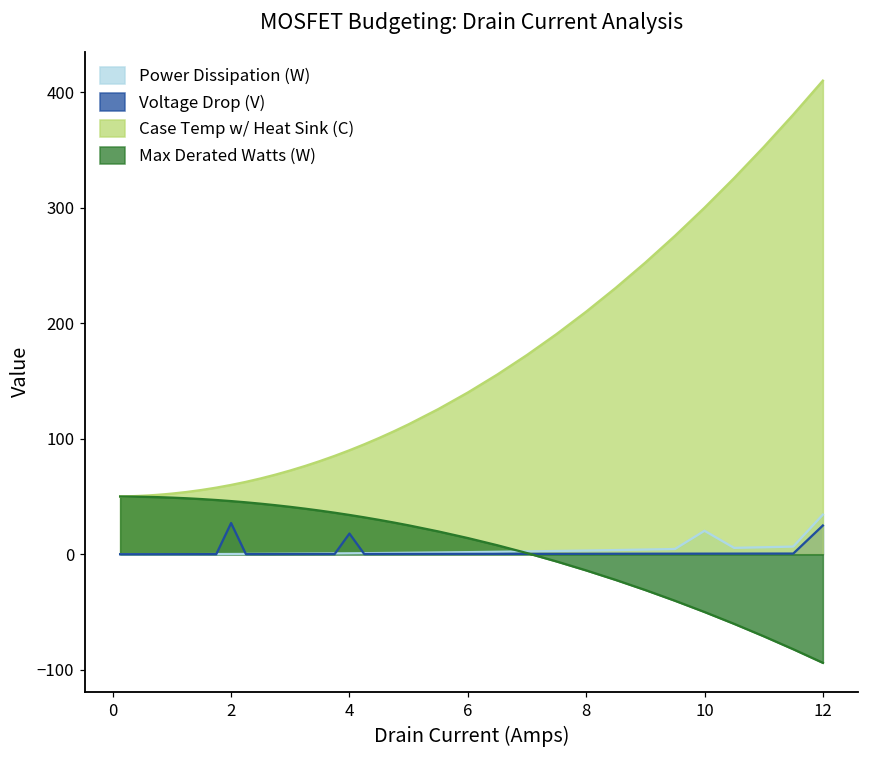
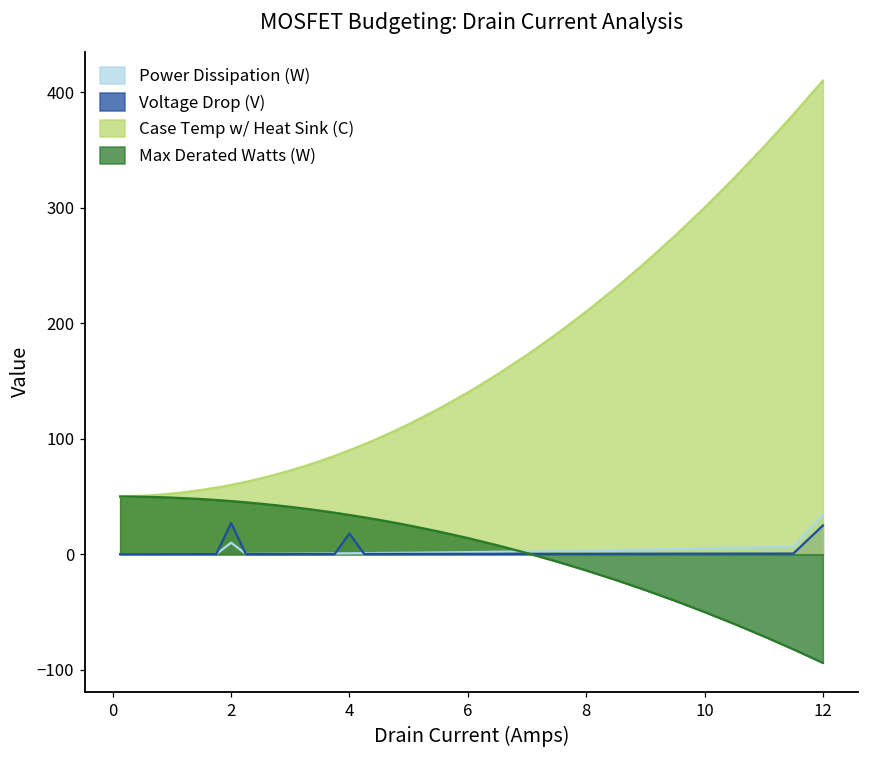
  {
    "Power Dissipation (W)": {
-     "2": 0,
+     "2": 10,
      "4": 1,
      "8": 3,
-     "10": 20,
+     "10": 5,
      "12": 34
    },
    "Voltage Drop (V)": {
      "2": 27,
      "4": 18,
      "12": 25
    },
    "Case Temp w/ Heat Sink (C)": {
      "2": 60,
      "4": 90,
      "6": 140,
      "8": 210,
      "10": 300,
      "12": 410
    }
  }
